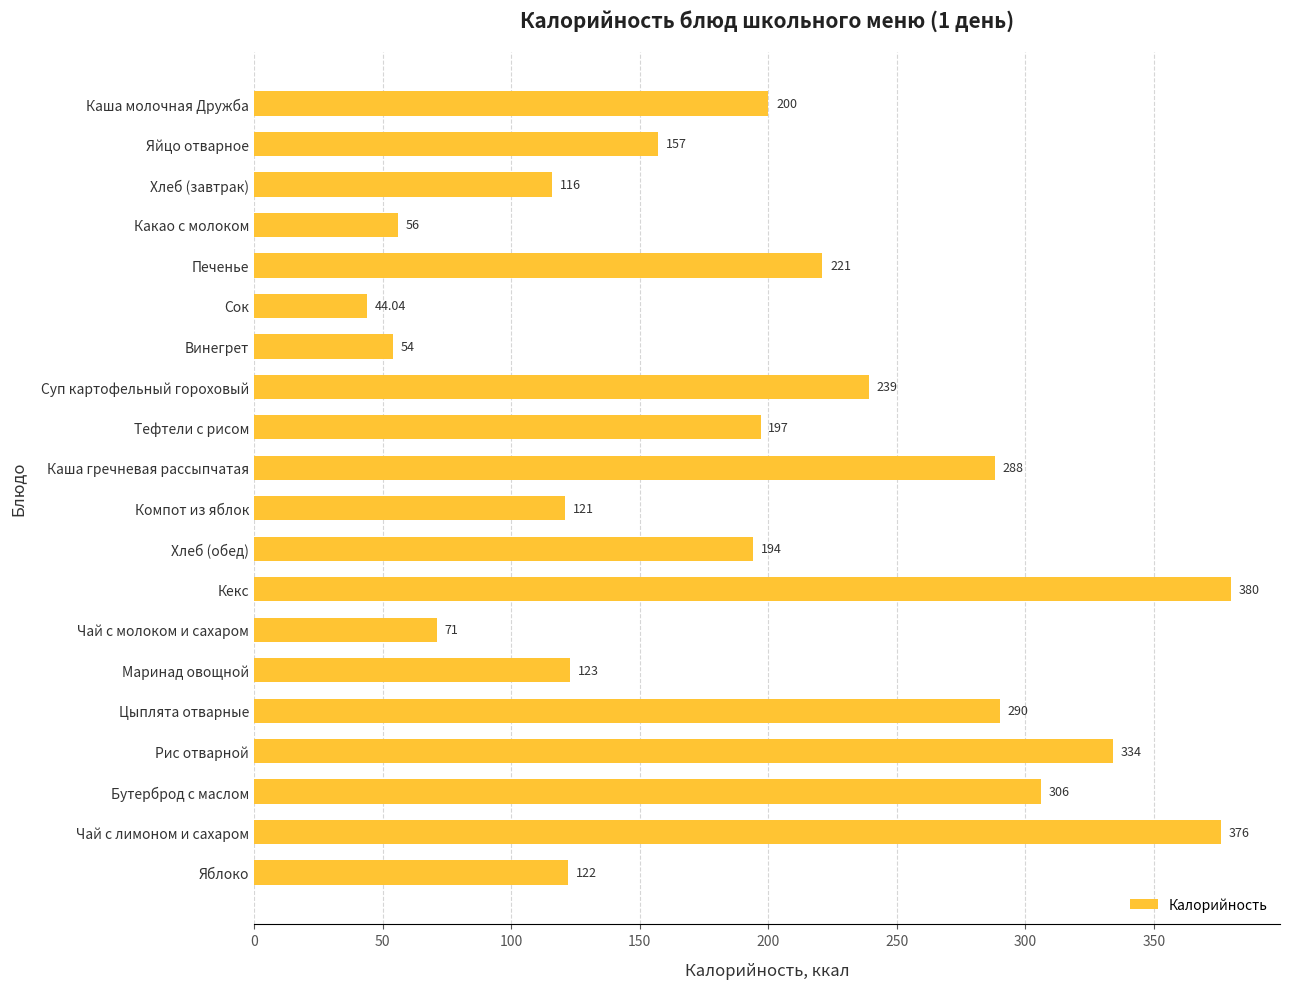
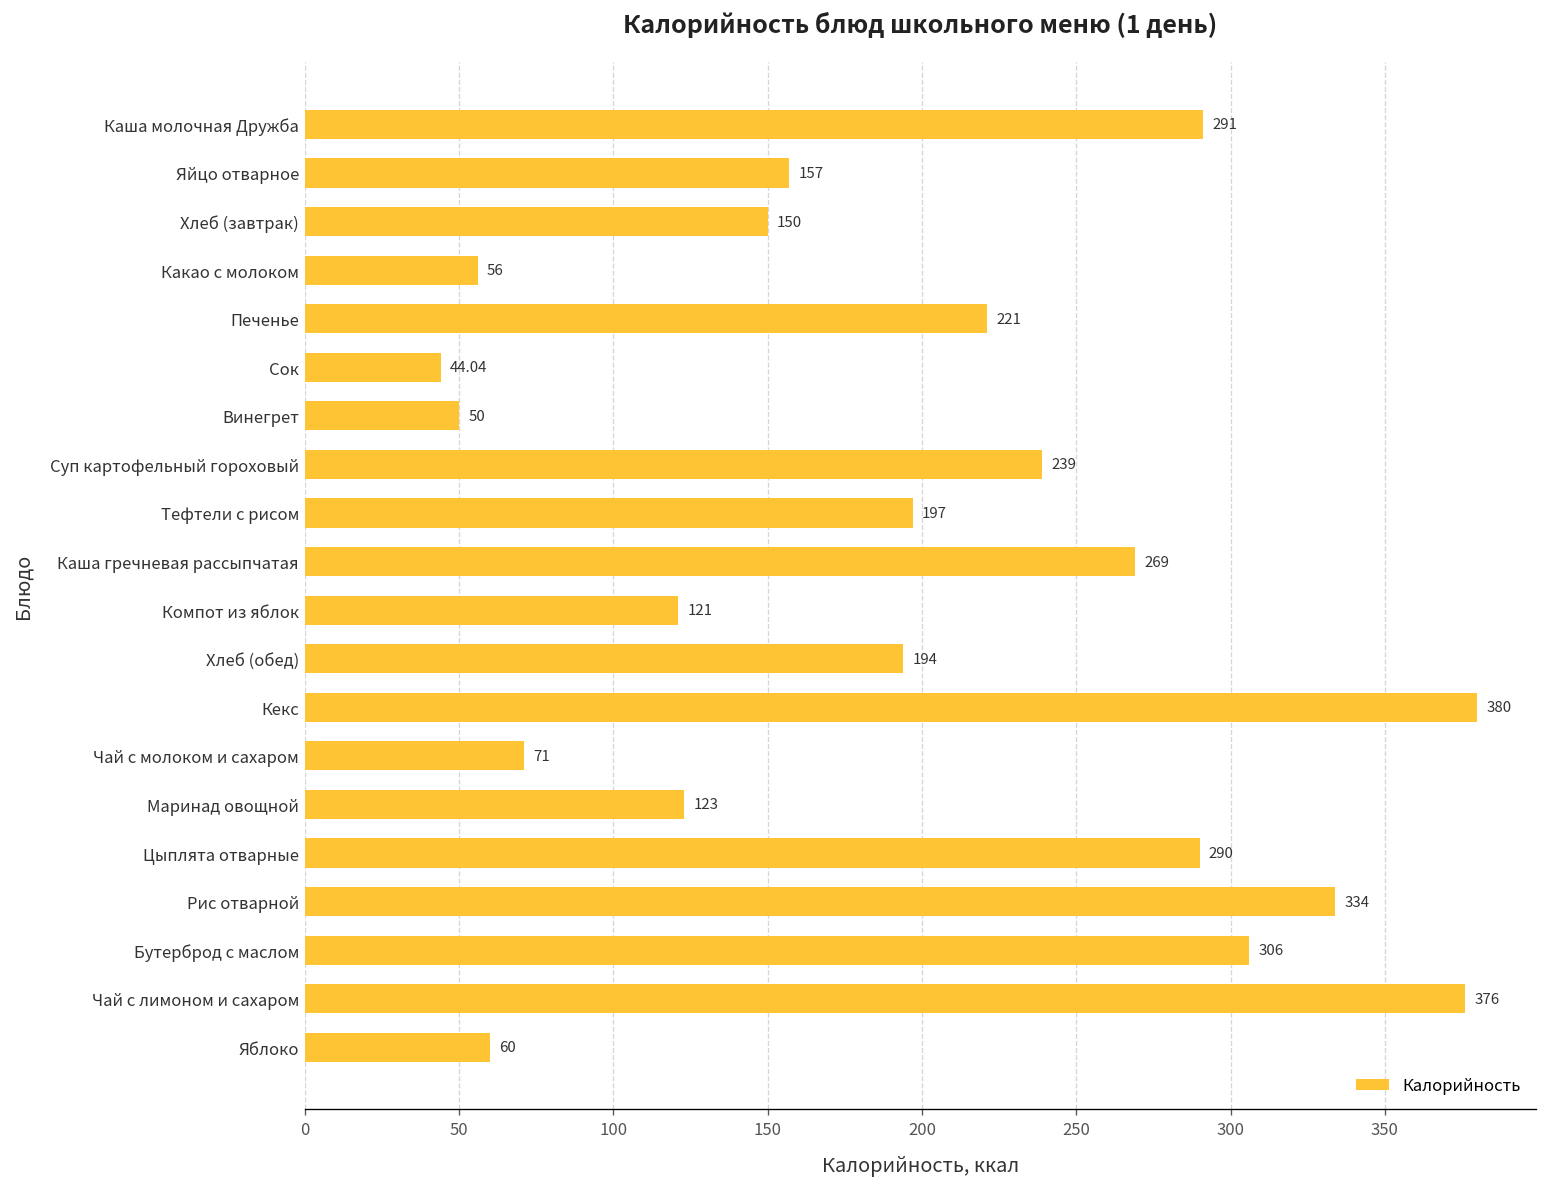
  {
-   "Каша молочная Дружба": 200,
+   "Каша молочная Дружба": 291,
    "Яйцо отварное": 157,
-   "Хлеб (завтрак)": 116,
+   "Хлеб (завтрак)": 150,
    "Какао с молоком": 56,
    "Печенье": 221,
    "Сок": 44.04,
-   "Винегрет": 54,
+   "Винегрет": 50,
    "Суп картофельный гороховый": 239,
    "Тефтели с рисом": 197,
-   "Каша гречневая рассыпчатая": 288,
+   "Каша гречневая рассыпчатая": 269,
    "Компот из яблок": 121,
    "Хлеб (обед)": 194,
    "Кекс": 380,
    "Чай с молоком и сахаром": 71,
    "Маринад овощной": 123,
    "Цыплята отварные": 290,
    "Рис отварной": 334,
    "Бутерброд с маслом": 306,
    "Чай с лимоном и сахаром": 376,
-   "Яблоко": 122
+   "Яблоко": 60
  }
